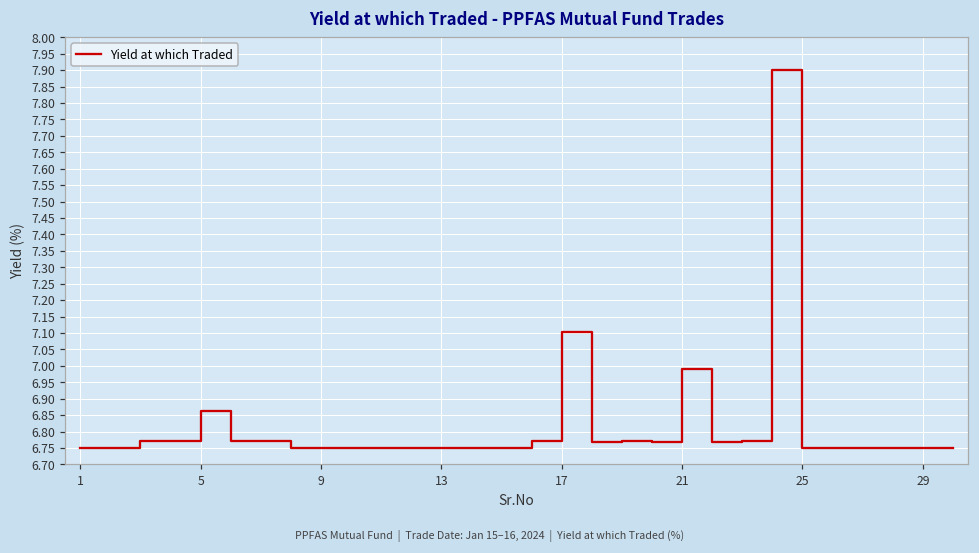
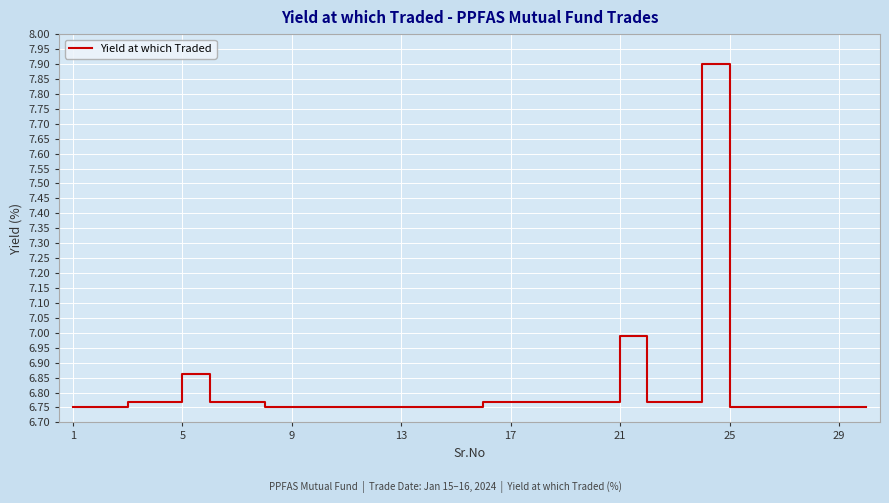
  {
    "1": 6.75,
    "5": 6.86,
    "9": 6.75,
    "13": 6.75,
-   "17": 7.10,
+   "17": 6.77,
    "21": 6.99,
    "25": 6.75,
    "29": 6.75
  }
